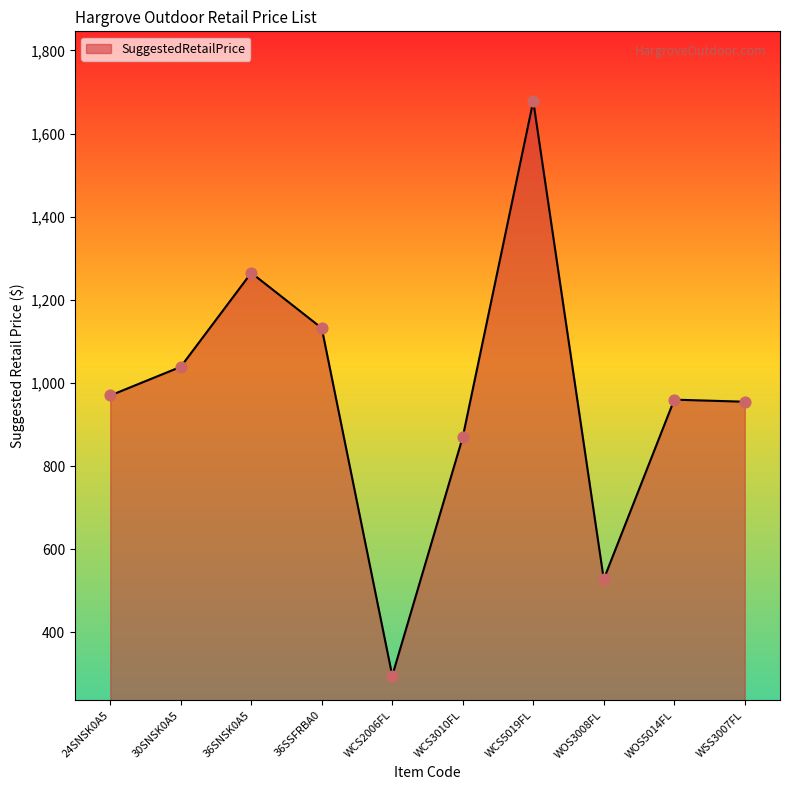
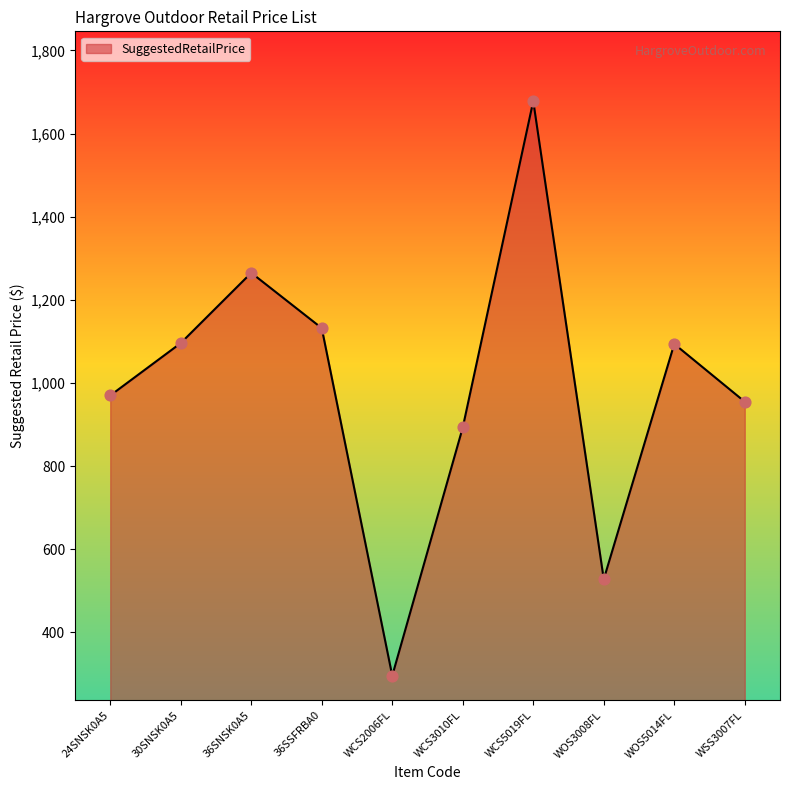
  {
    "24SNSK0A5": "970",
-   "30SNSK0A5": "1,040",
+   "30SNSK0A5": "1,100",
    "36SNSK0A5": "1,270",
    "36SSFRBA0": "1,130",
    "WCS2006FL": "300",
-   "WCS3010FL": "870",
+   "WCS3010FL": "890",
    "WCS5019FL": "1,680",
    "WOS3008FL": "530",
-   "WOS5014FL": "960",
+   "WOS5014FL": "1,090",
    "WSS3007FL": "960"
  }
